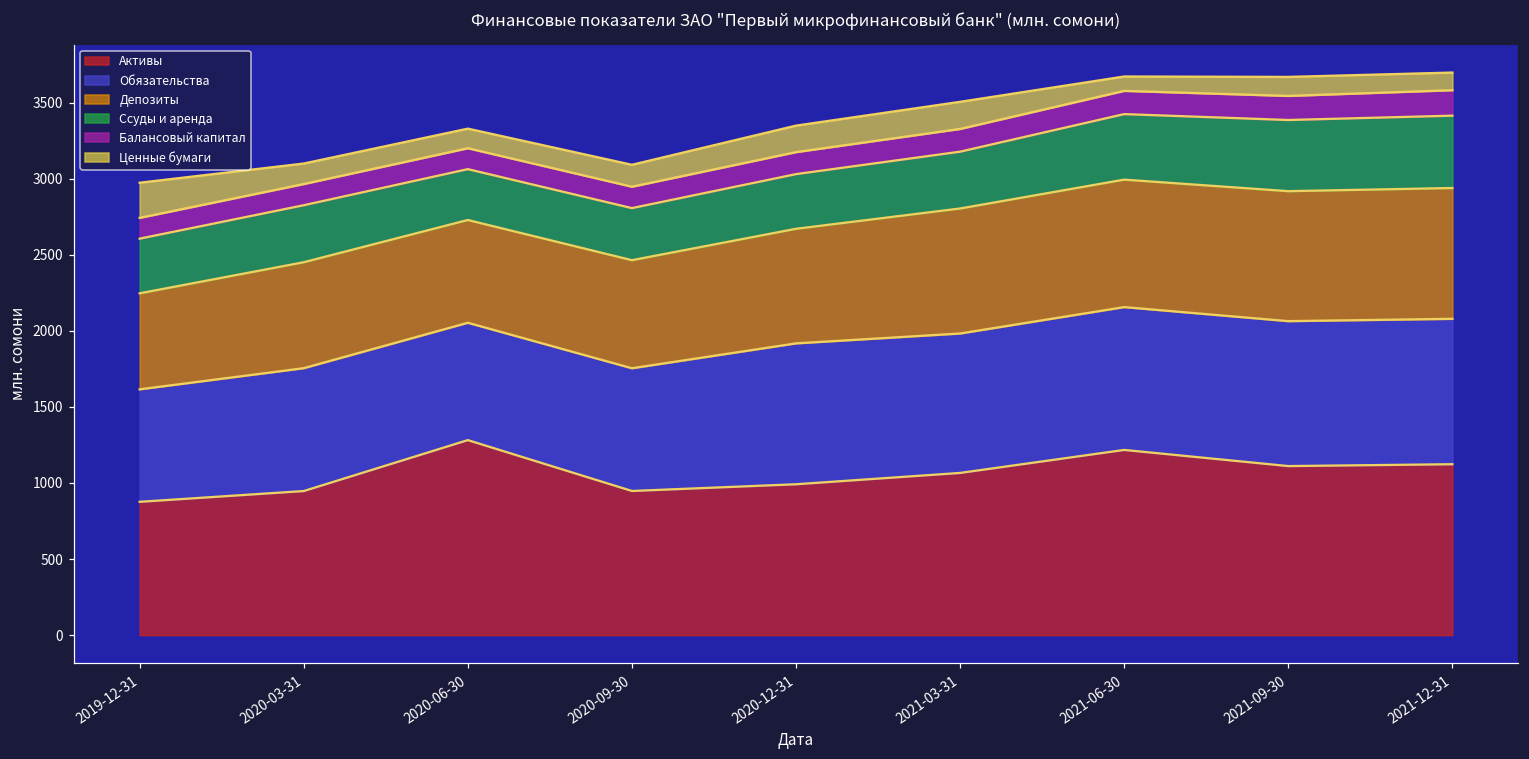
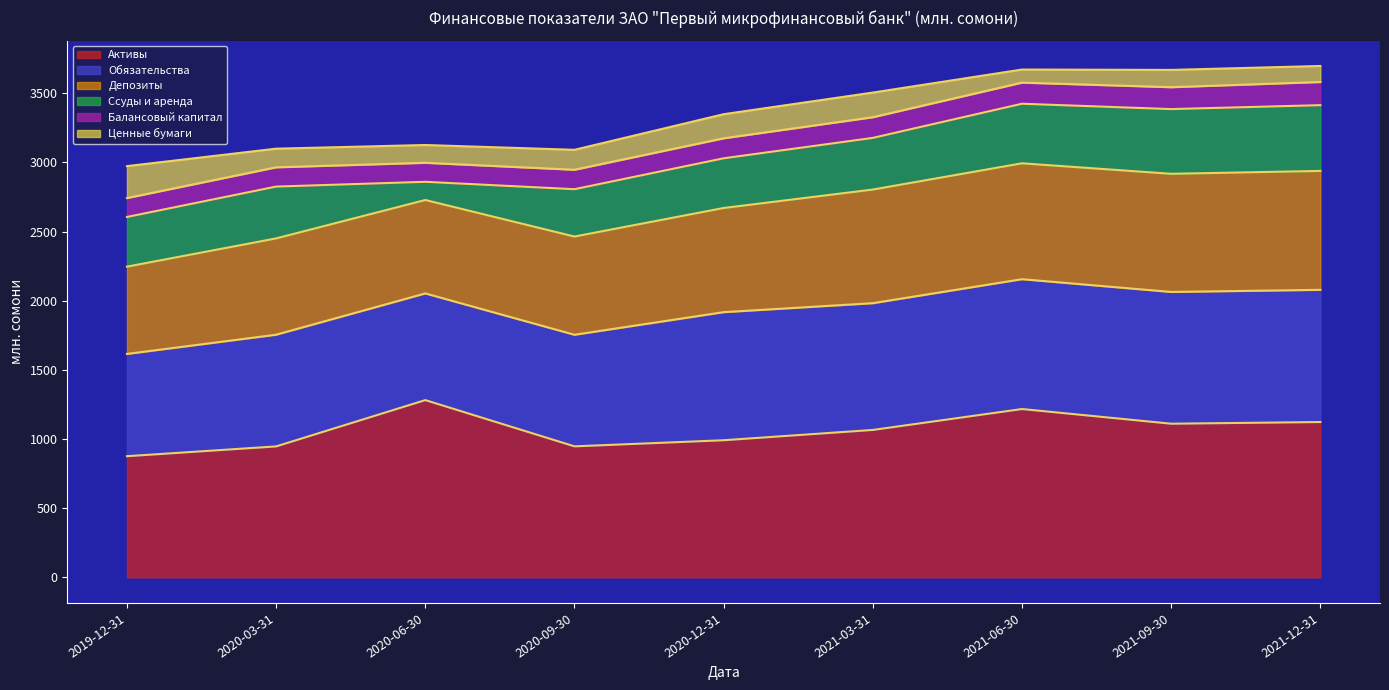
  {
    "Активы": {
      "2019-12-31": 880,
      "2020-03-31": 950,
      "2020-06-30": 1280,
      "2020-09-30": 950,
      "2020-12-31": 990,
      "2021-03-31": 1070,
      "2021-06-30": 1220,
      "2021-09-30": 1110,
      "2021-12-31": 1120
    },
    "Обязательства": {
      "2019-12-31": 740,
      "2020-03-31": 810,
      "2020-06-30": 770,
      "2020-09-30": 810,
      "2020-12-31": 930,
      "2021-03-31": 920,
      "2021-06-30": 940,
      "2021-09-30": 950,
      "2021-12-31": 960
    },
    "Депозиты": {
      "2019-12-31": 630,
      "2020-03-31": 700,
      "2020-06-30": 680,
      "2020-09-30": 710,
      "2020-12-31": 750,
      "2021-03-31": 820,
      "2021-06-30": 840,
      "2021-09-30": 850,
      "2021-12-31": 860
    },
    "Ссуды и аренда": {
      "2019-12-31": 360,
      "2020-03-31": 370,
-     "2020-06-30": 330,
+     "2020-06-30": 130,
      "2020-09-30": 340,
      "2020-12-31": 360,
      "2021-03-31": 370,
      "2021-06-30": 430,
      "2021-09-30": 470,
      "2021-12-31": 480
    },
    "Балансовый капитал": {
      "2019-12-31": 140,
      "2020-03-31": 140,
      "2020-06-30": 140,
      "2020-09-30": 140,
      "2020-12-31": 140,
      "2021-03-31": 150,
      "2021-06-30": 150,
      "2021-09-30": 160,
      "2021-12-31": 170
    },
    "Ценные бумаги": {
      "2019-12-31": 230,
      "2020-03-31": 130,
      "2020-06-30": 130,
      "2020-09-30": 140,
      "2020-12-31": 170,
      "2021-03-31": 180,
      "2021-06-30": 90,
      "2021-09-30": 120,
      "2021-12-31": 120
    }
  }
